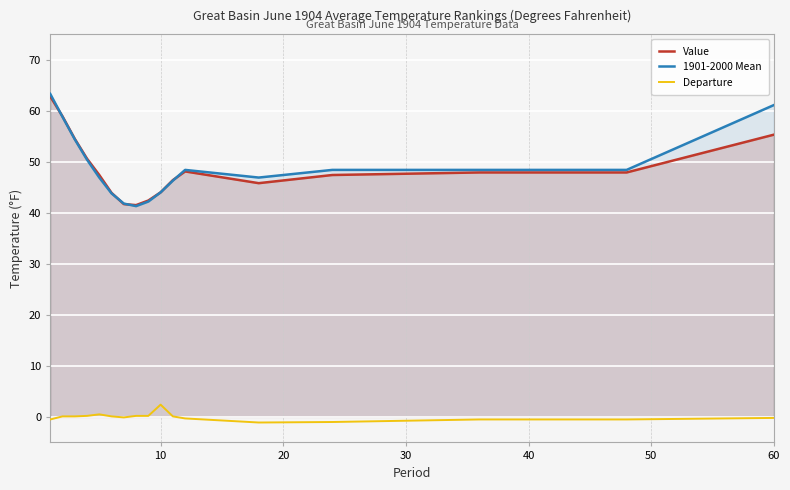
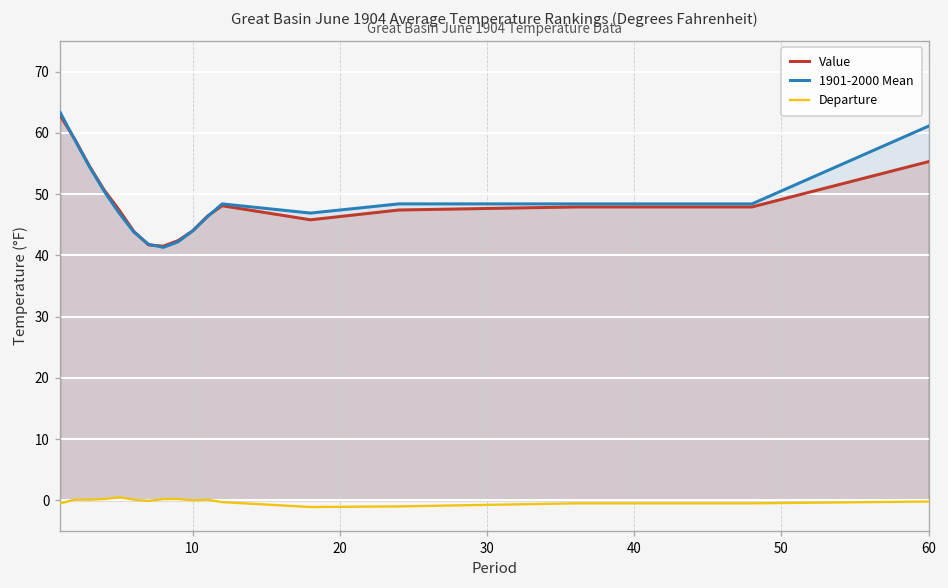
  {
    "Value": {
      "60": 55
    },
    "1901-2000 Mean": {
      "60": 61
    },
    "Departure": {
-     "10": 2,
+     "10": 0,
      "60": 0
    }
  }
